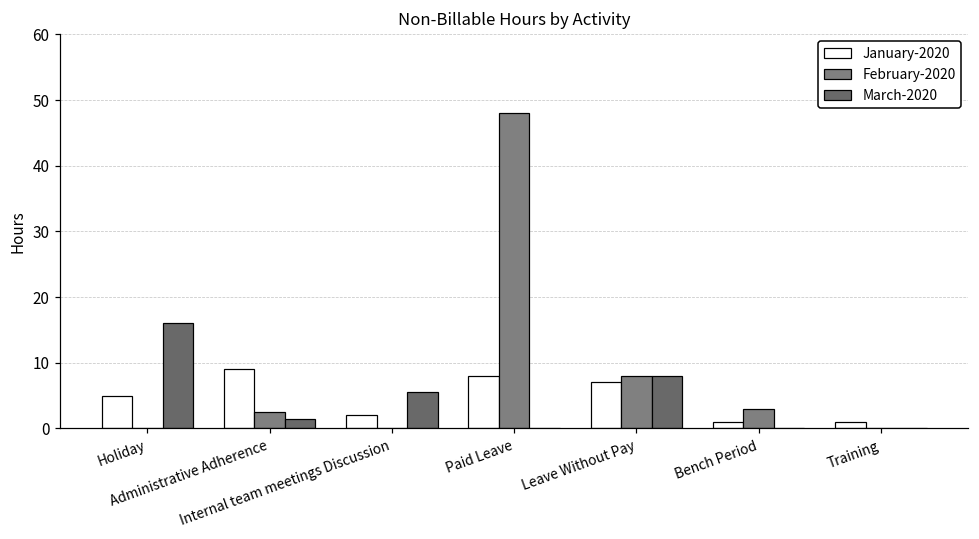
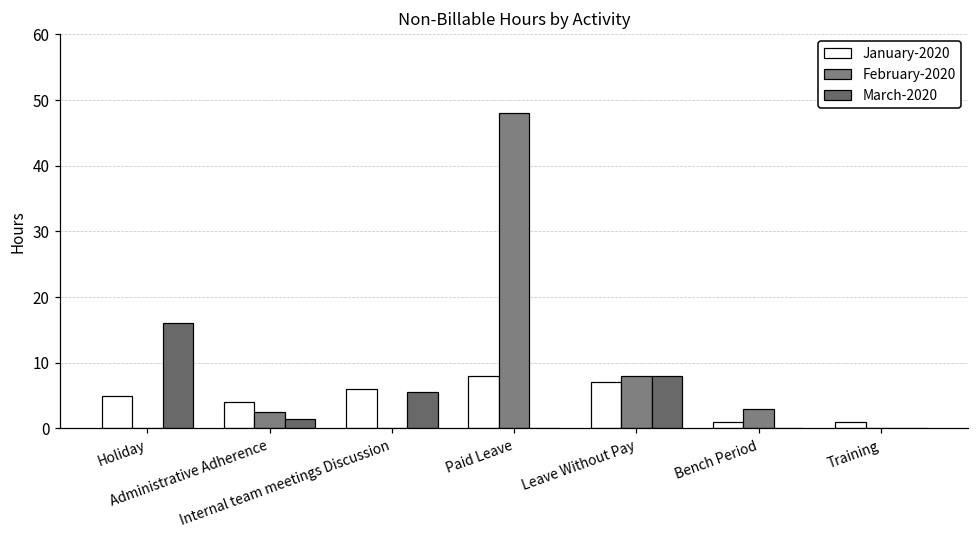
  {
    "January-2020": {
      "Holiday": 5,
-     "Administrative Adherence": 9,
-     "Internal team meetings Discussion": 2,
+     "Administrative Adherence": 4,
+     "Internal team meetings Discussion": 6,
      "Paid Leave": 8,
      "Leave Without Pay": 7,
      "Bench Period": 1,
      "Training": 1
    }
  }
